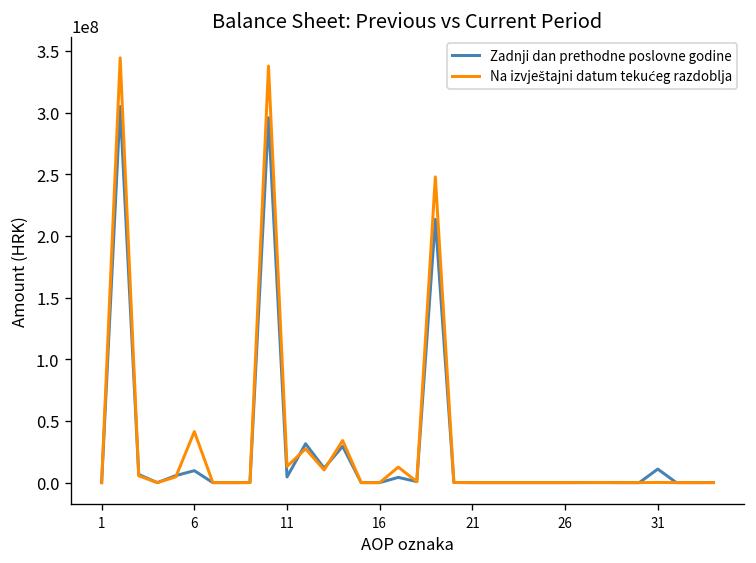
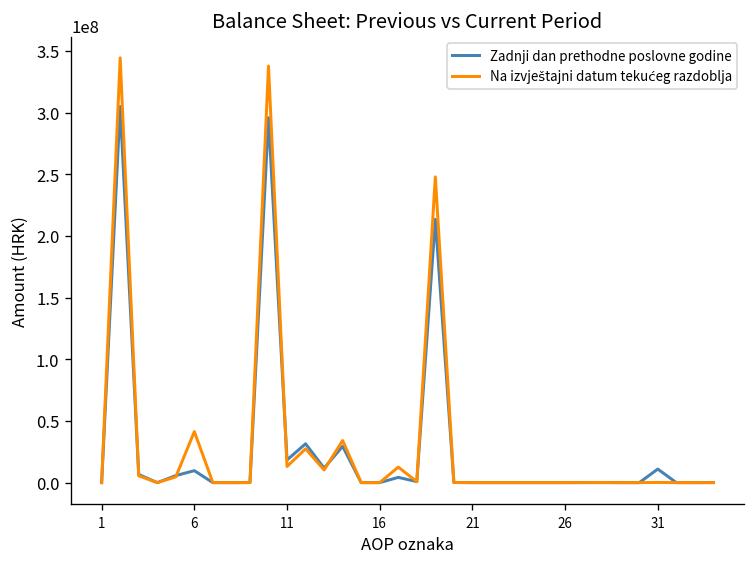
  {
    "Zadnji dan prethodne poslovne godine": {
      "6": 10000000,
-     "11": 5000000,
+     "11": 18000000,
      "31": 11000000
    },
    "Na izvještajni datum tekućeg razdoblja": {
      "6": 41000000,
      "11": 13000000,
      "31": 0
    }
  }
